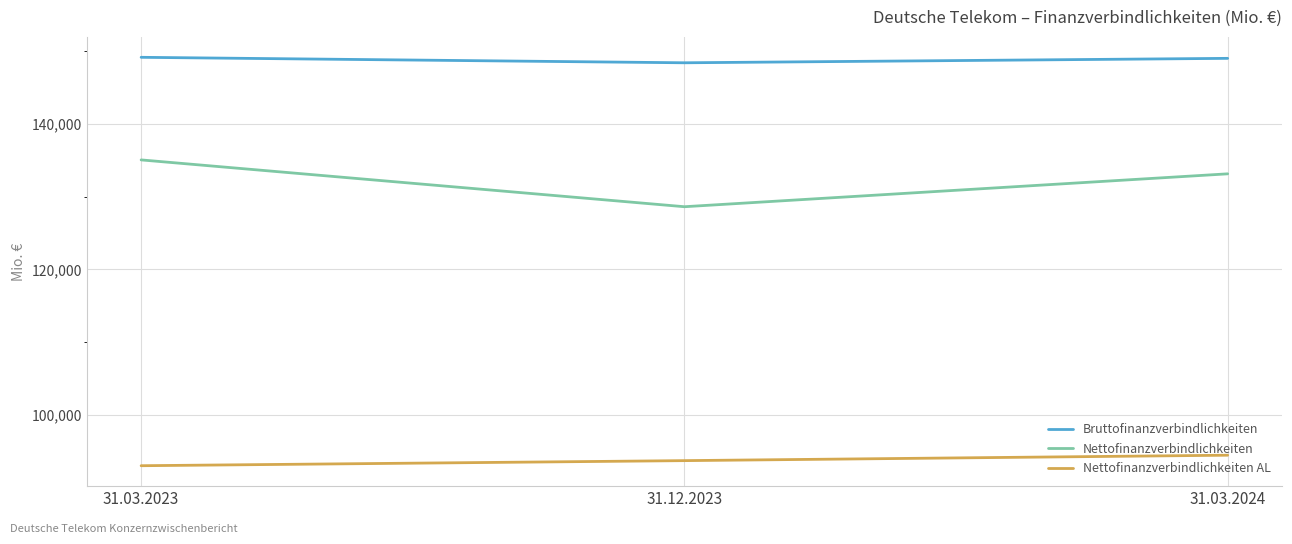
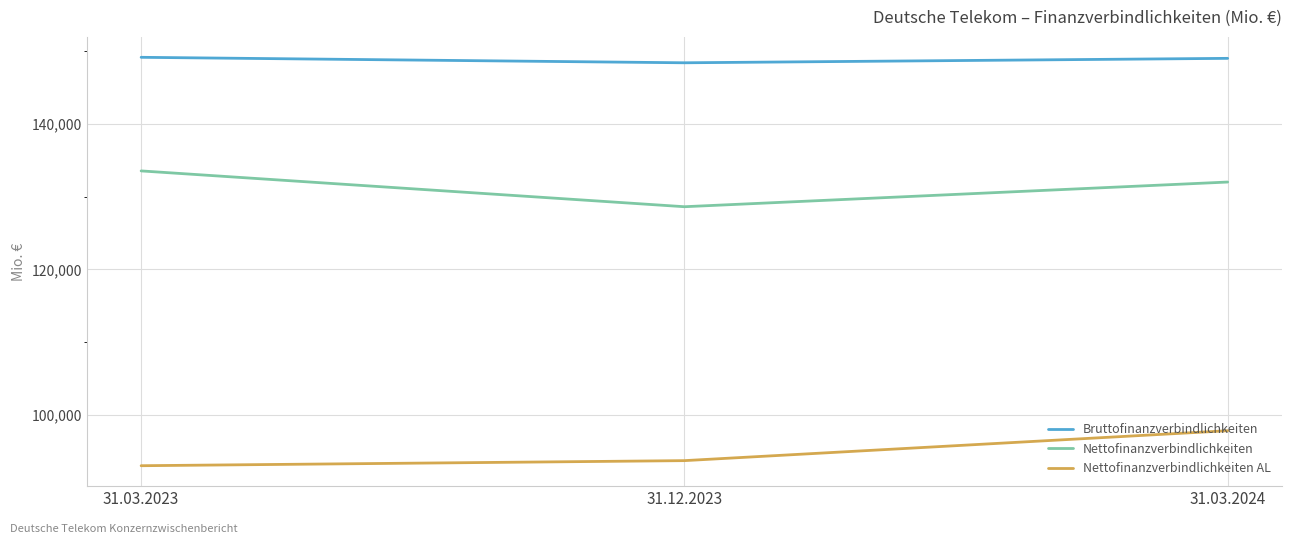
  {
    "Bruttofinanzverbindlichkeiten": {
      "31.03.2023": "149,000",
      "31.12.2023": "148,000",
      "31.03.2024": "149,000"
    },
    "Nettofinanzverbindlichkeiten": {
-     "31.03.2023": "135,000",
+     "31.03.2023": "134,000",
      "31.12.2023": "129,000",
-     "31.03.2024": "133,000"
+     "31.03.2024": "132,000"
    },
    "Nettofinanzverbindlichkeiten AL": {
      "31.03.2023": "93,000",
      "31.12.2023": "94,000",
-     "31.03.2024": "94,000"
+     "31.03.2024": "98,000"
    }
  }
